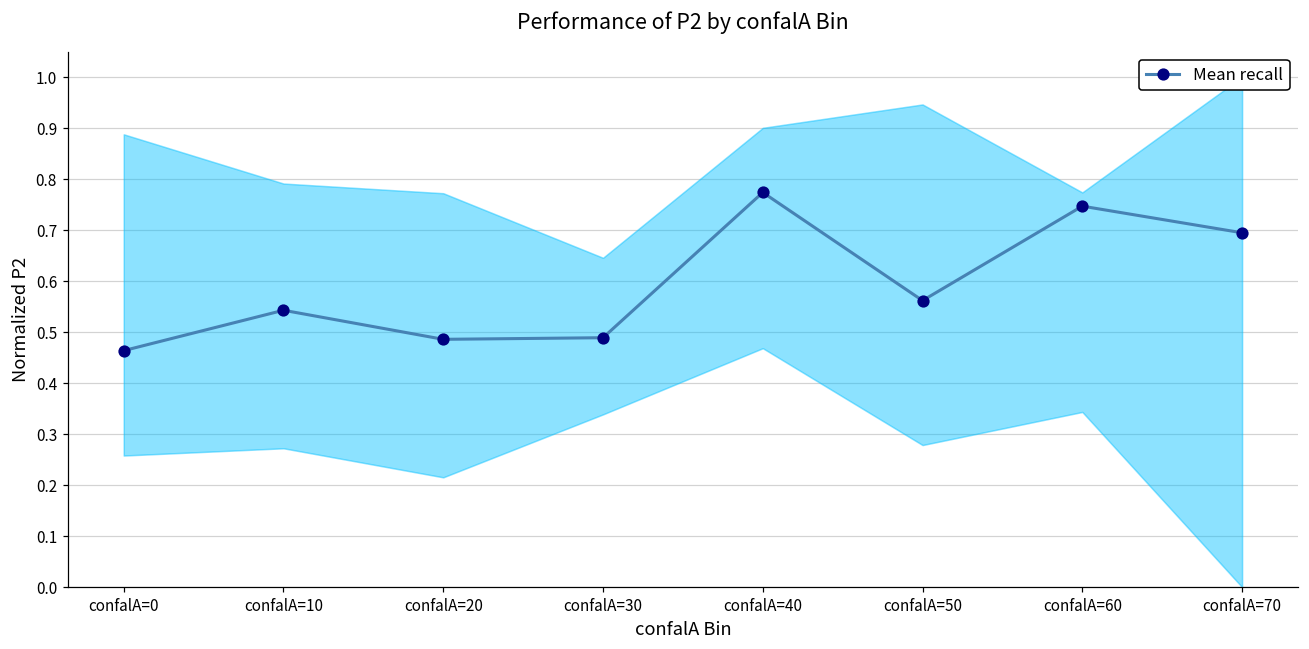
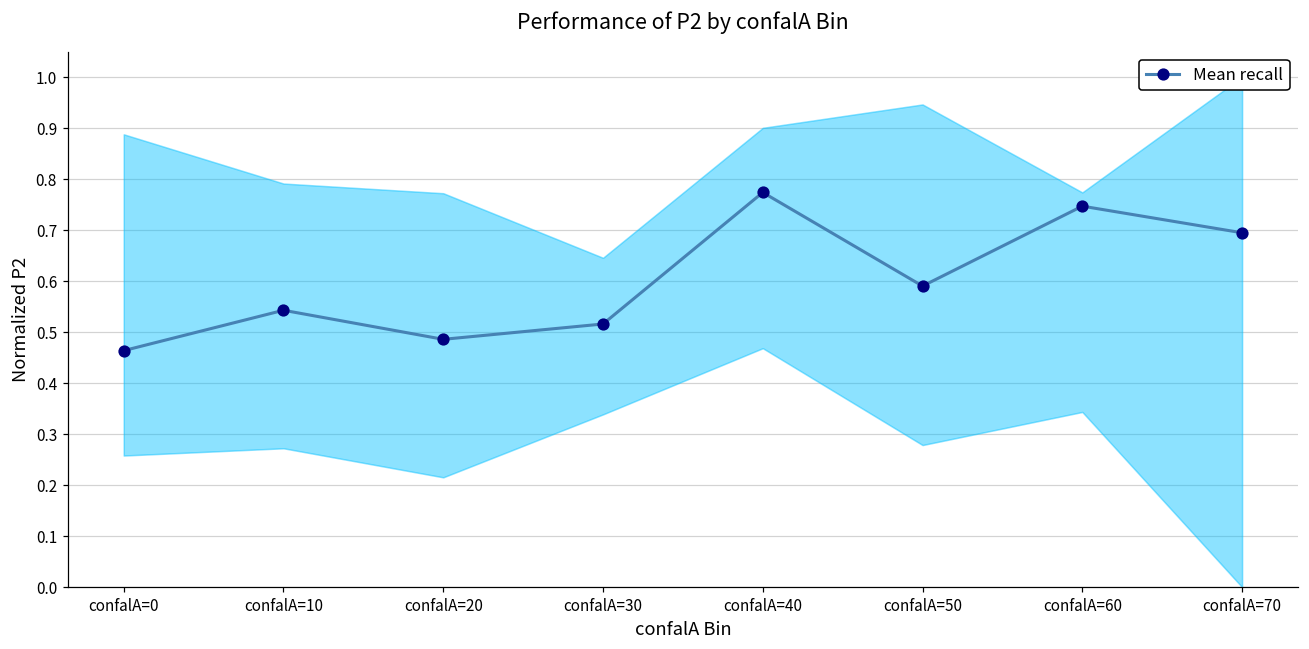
  {
    "Mean recall": {
      "confalA=0": 0.46,
      "confalA=10": 0.54,
      "confalA=20": 0.49,
-     "confalA=30": 0.49,
+     "confalA=30": 0.52,
      "confalA=40": 0.77,
-     "confalA=50": 0.56,
+     "confalA=50": 0.59,
      "confalA=60": 0.75,
      "confalA=70": 0.69
    }
  }
